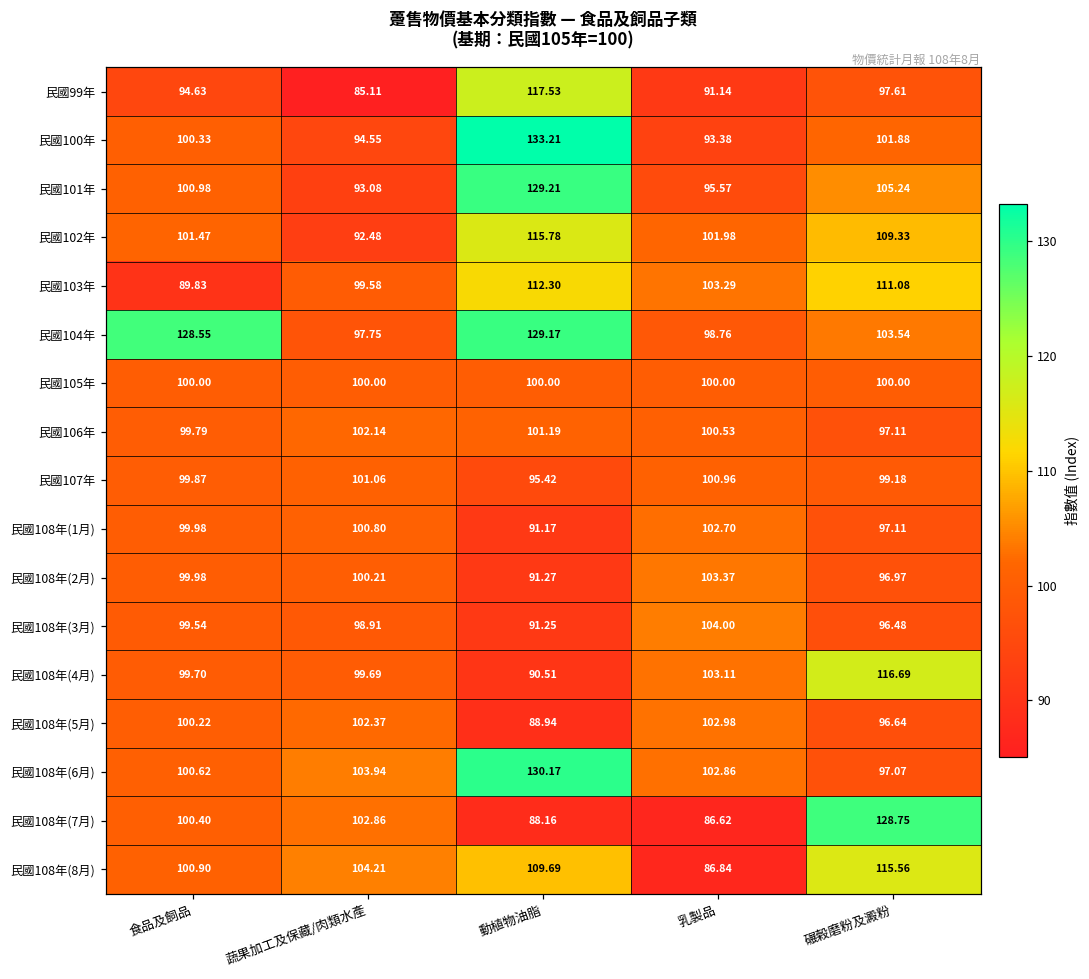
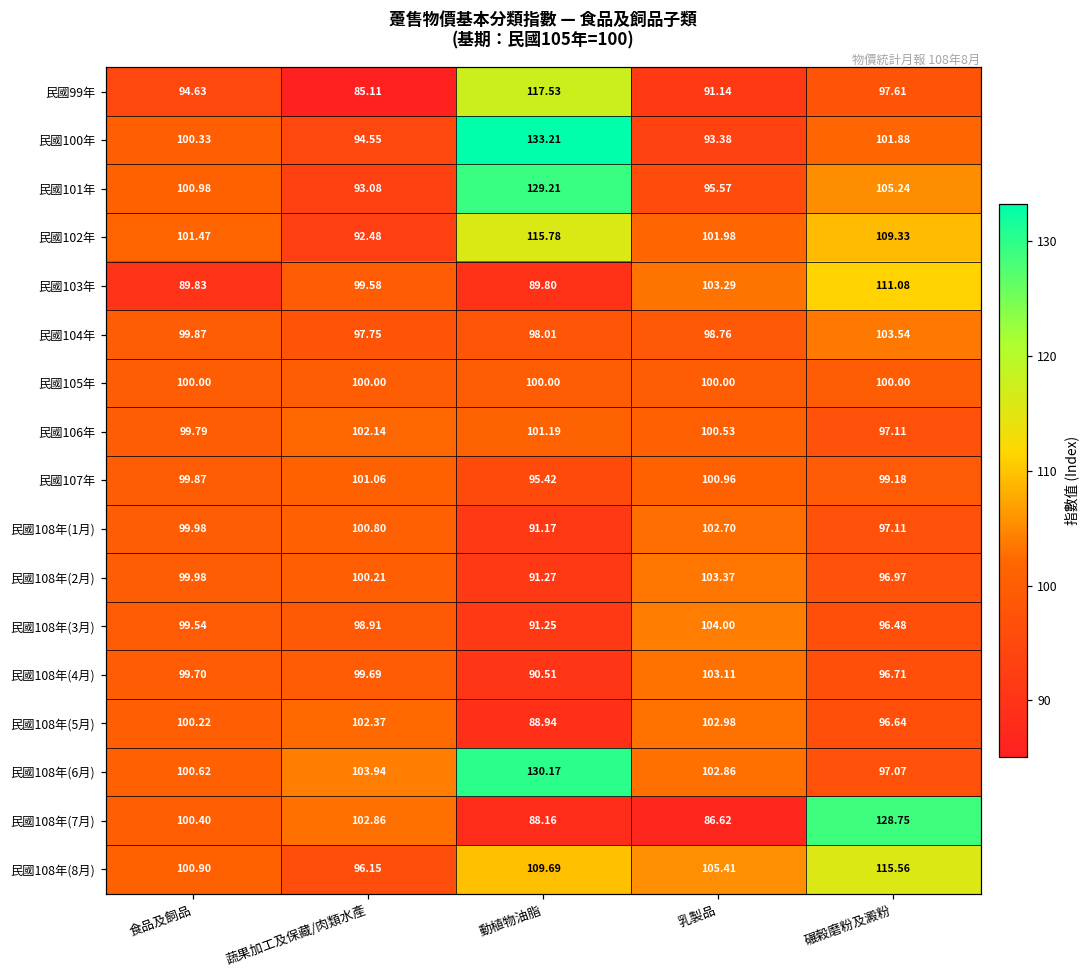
  {
    "民國99年": {
      "食品及飼品": 94.63,
      "蔬果加工及保藏/肉類水產": 85.11,
      "動植物油脂": 117.53,
      "乳製品": 91.14,
      "碾榖磨粉及澱粉": 97.61
    },
    "民國100年": {
      "食品及飼品": 100.33,
      "蔬果加工及保藏/肉類水產": 94.55,
      "動植物油脂": 133.21,
      "乳製品": 93.38,
      "碾榖磨粉及澱粉": 101.88
    },
    "民國101年": {
      "食品及飼品": 100.98,
      "蔬果加工及保藏/肉類水產": 93.08,
      "動植物油脂": 129.21,
      "乳製品": 95.57,
      "碾榖磨粉及澱粉": 105.24
    },
    "民國102年": {
      "食品及飼品": 101.47,
      "蔬果加工及保藏/肉類水產": 92.48,
      "動植物油脂": 115.78,
      "乳製品": 101.98,
      "碾榖磨粉及澱粉": 109.33
    },
    "民國103年": {
      "食品及飼品": 89.83,
      "蔬果加工及保藏/肉類水產": 99.58,
-     "動植物油脂": 112.30,
+     "動植物油脂": 89.80,
      "乳製品": 103.29,
      "碾榖磨粉及澱粉": 111.08
    },
    "民國104年": {
-     "食品及飼品": 128.55,
+     "食品及飼品": 99.87,
      "蔬果加工及保藏/肉類水產": 97.75,
-     "動植物油脂": 129.17,
+     "動植物油脂": 98.01,
      "乳製品": 98.76,
      "碾榖磨粉及澱粉": 103.54
    },
    "民國105年": {
      "食品及飼品": 100.00,
      "蔬果加工及保藏/肉類水產": 100.00,
      "動植物油脂": 100.00,
      "乳製品": 100.00,
      "碾榖磨粉及澱粉": 100.00
    },
    "民國106年": {
      "食品及飼品": 99.79,
      "蔬果加工及保藏/肉類水產": 102.14,
      "動植物油脂": 101.19,
      "乳製品": 100.53,
      "碾榖磨粉及澱粉": 97.11
    },
    "民國107年": {
      "食品及飼品": 99.87,
      "蔬果加工及保藏/肉類水產": 101.06,
      "動植物油脂": 95.42,
      "乳製品": 100.96,
      "碾榖磨粉及澱粉": 99.18
    },
    "民國108年(1月)": {
      "食品及飼品": 99.98,
      "蔬果加工及保藏/肉類水產": 100.80,
      "動植物油脂": 91.17,
      "乳製品": 102.70,
      "碾榖磨粉及澱粉": 97.11
    },
    "民國108年(2月)": {
      "食品及飼品": 99.98,
      "蔬果加工及保藏/肉類水產": 100.21,
      "動植物油脂": 91.27,
      "乳製品": 103.37,
      "碾榖磨粉及澱粉": 96.97
    },
    "民國108年(3月)": {
      "食品及飼品": 99.54,
      "蔬果加工及保藏/肉類水產": 98.91,
      "動植物油脂": 91.25,
      "乳製品": 104.00,
      "碾榖磨粉及澱粉": 96.48
    },
    "民國108年(4月)": {
      "食品及飼品": 99.70,
      "蔬果加工及保藏/肉類水產": 99.69,
      "動植物油脂": 90.51,
      "乳製品": 103.11,
-     "碾榖磨粉及澱粉": 116.69
+     "碾榖磨粉及澱粉": 96.71
    },
    "民國108年(5月)": {
      "食品及飼品": 100.22,
      "蔬果加工及保藏/肉類水產": 102.37,
      "動植物油脂": 88.94,
      "乳製品": 102.98,
      "碾榖磨粉及澱粉": 96.64
    },
    "民國108年(6月)": {
      "食品及飼品": 100.62,
      "蔬果加工及保藏/肉類水產": 103.94,
      "動植物油脂": 130.17,
      "乳製品": 102.86,
      "碾榖磨粉及澱粉": 97.07
    },
    "民國108年(7月)": {
      "食品及飼品": 100.40,
      "蔬果加工及保藏/肉類水產": 102.86,
      "動植物油脂": 88.16,
      "乳製品": 86.62,
      "碾榖磨粉及澱粉": 128.75
    },
    "民國108年(8月)": {
      "食品及飼品": 100.90,
-     "蔬果加工及保藏/肉類水產": 104.21,
+     "蔬果加工及保藏/肉類水產": 96.15,
      "動植物油脂": 109.69,
-     "乳製品": 86.84,
+     "乳製品": 105.41,
      "碾榖磨粉及澱粉": 115.56
    }
  }
